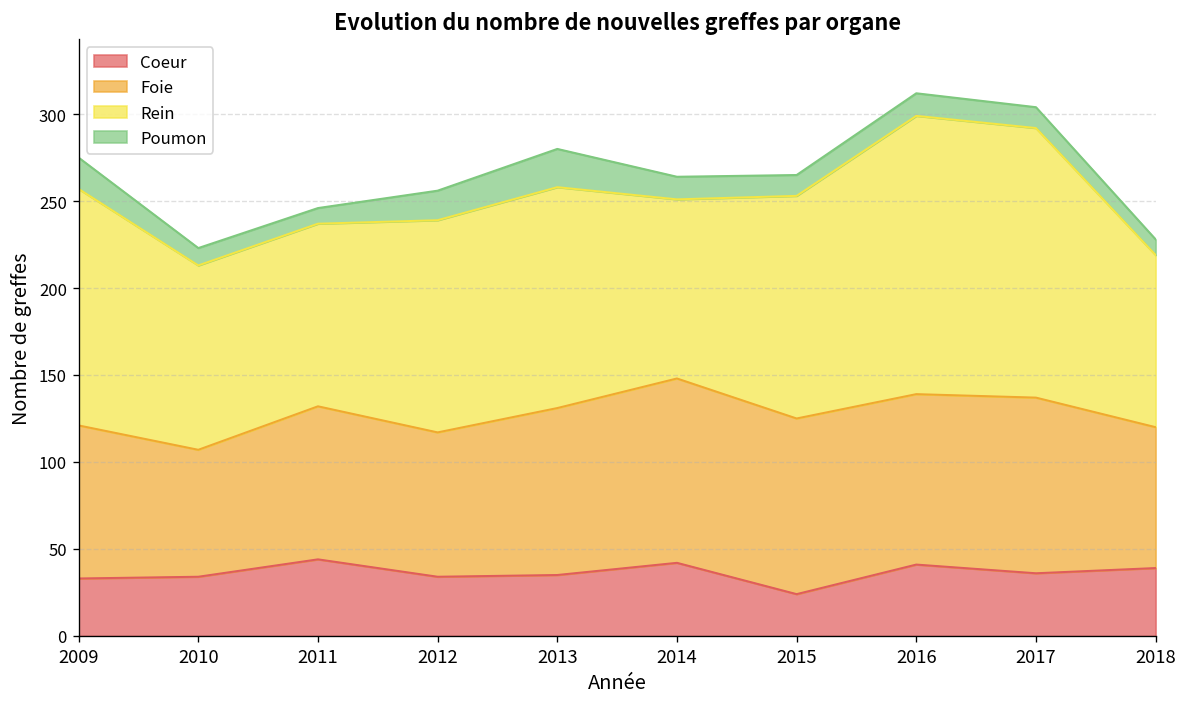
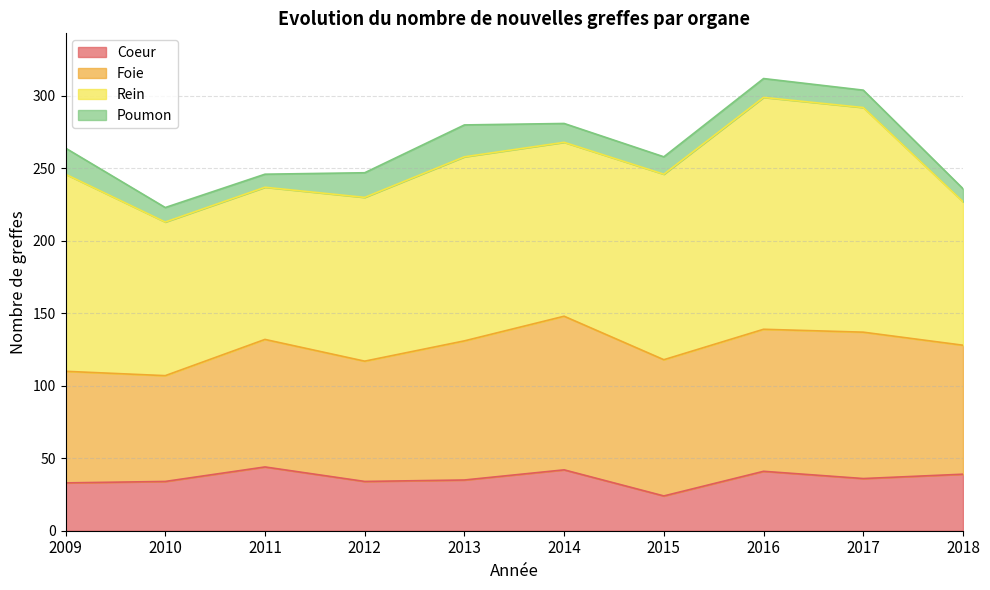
  {
    "Coeur": {
      "2009": 33,
      "2010": 34,
      "2011": 44,
      "2012": 34,
      "2013": 35,
      "2014": 42,
      "2015": 24,
      "2016": 41,
      "2017": 36,
      "2018": 39
    },
    "Foie": {
-     "2009": 88,
+     "2009": 77,
      "2010": 73,
      "2011": 88,
      "2012": 83,
      "2013": 96,
      "2014": 106,
-     "2015": 101,
+     "2015": 94,
      "2016": 98,
      "2017": 101,
-     "2018": 81
+     "2018": 89
    },
    "Rein": {
      "2009": 136,
      "2010": 106,
      "2011": 105,
-     "2012": 122,
+     "2012": 113,
      "2013": 127,
-     "2014": 103,
+     "2014": 120,
      "2015": 128,
      "2016": 160,
      "2017": 155,
      "2018": 99
    },
    "Poumon": {
      "2009": 18,
      "2010": 10,
      "2011": 9,
      "2012": 17,
      "2013": 22,
      "2014": 13,
      "2015": 12,
      "2016": 13,
      "2017": 12,
      "2018": 9
    }
  }
